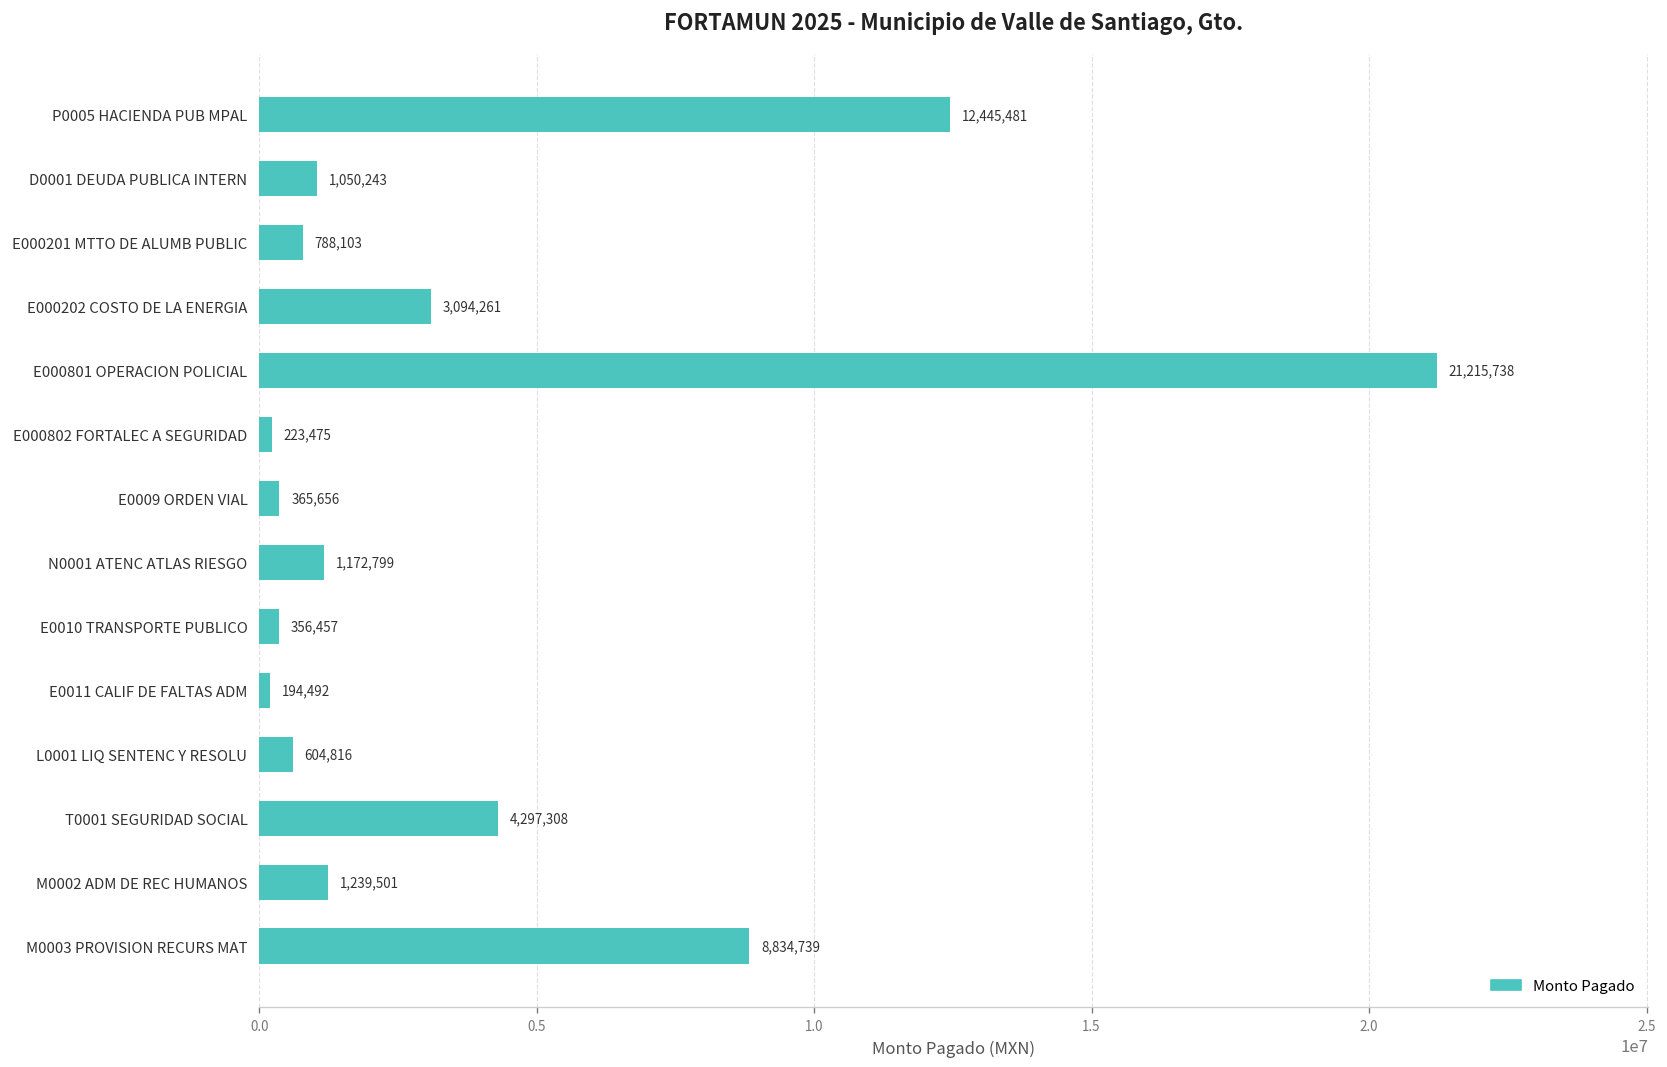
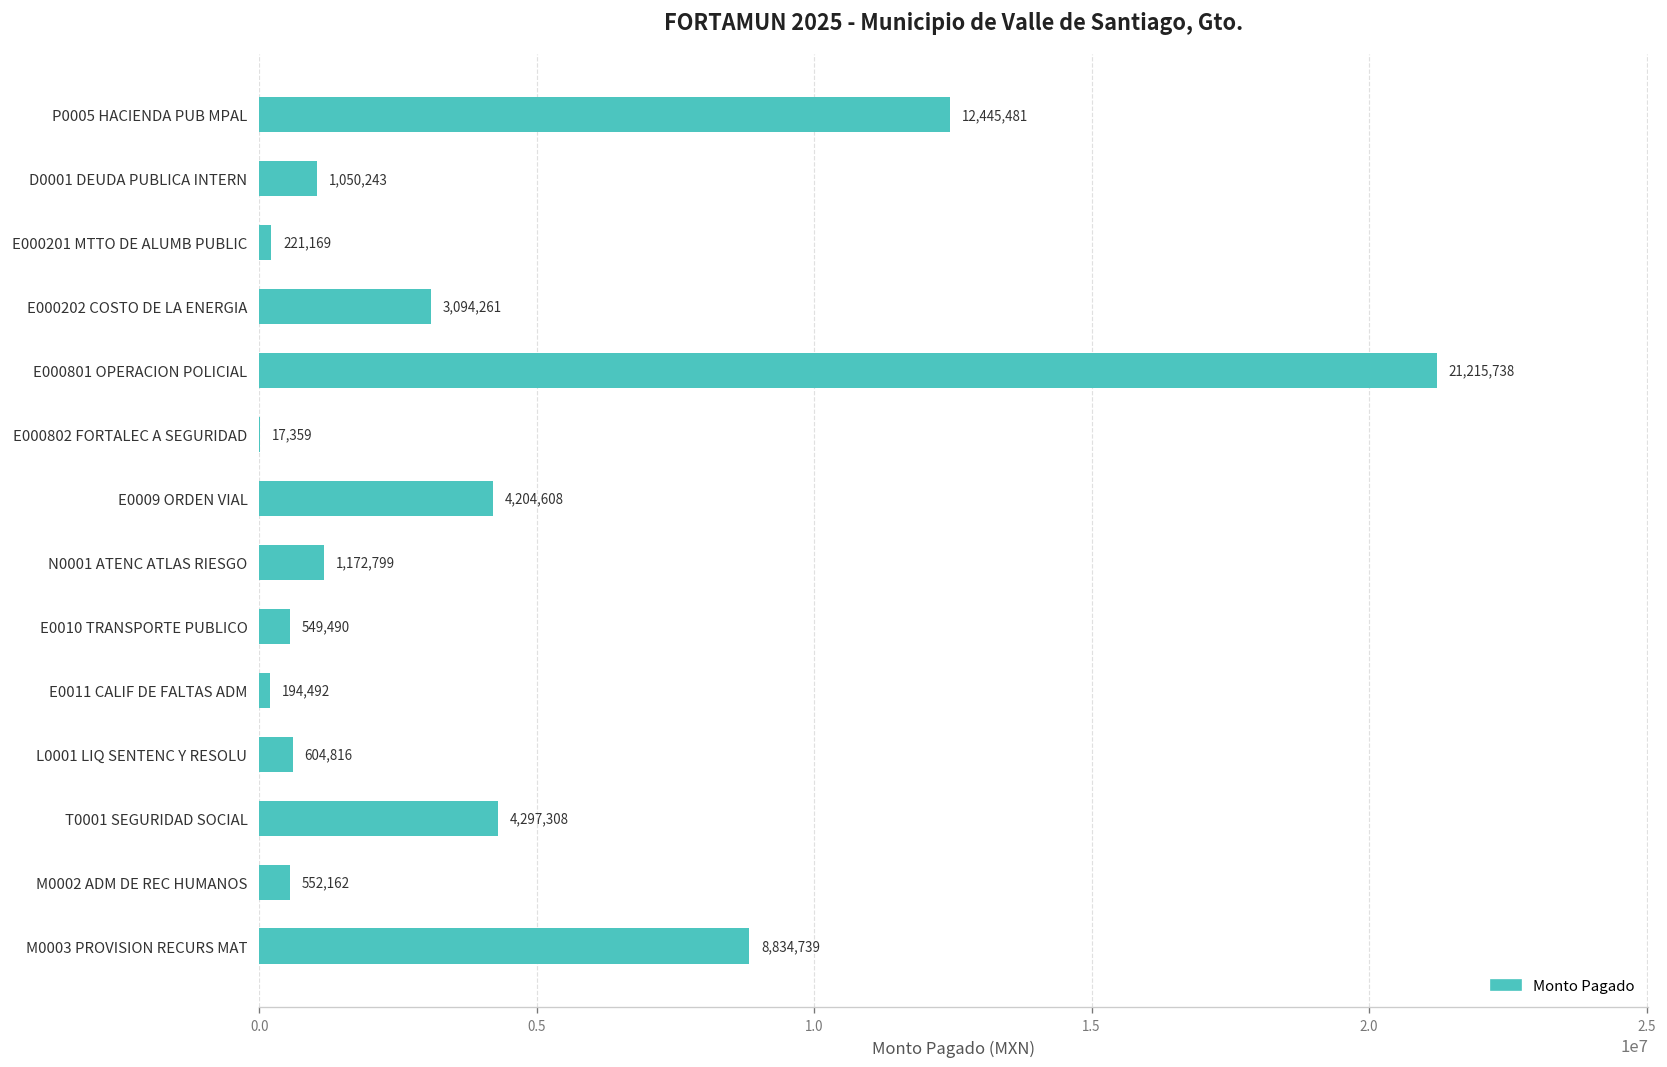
  {
    "P0005 HACIENDA PUB MPAL": "12,445,481",
    "D0001 DEUDA PUBLICA INTERN": "1,050,243",
-   "E000201 MTTO DE ALUMB PUBLIC": "788,103",
+   "E000201 MTTO DE ALUMB PUBLIC": "221,169",
    "E000202 COSTO DE LA ENERGIA": "3,094,261",
    "E000801 OPERACION POLICIAL": "21,215,738",
-   "E000802 FORTALEC A SEGURIDAD": "223,475",
-   "E0009 ORDEN VIAL": "365,656",
+   "E000802 FORTALEC A SEGURIDAD": "17,359",
+   "E0009 ORDEN VIAL": "4,204,608",
    "N0001 ATENC ATLAS RIESGO": "1,172,799",
-   "E0010 TRANSPORTE PUBLICO": "356,457",
+   "E0010 TRANSPORTE PUBLICO": "549,490",
    "E0011 CALIF DE FALTAS ADM": "194,492",
    "L0001 LIQ SENTENC Y RESOLU": "604,816",
    "T0001 SEGURIDAD SOCIAL": "4,297,308",
-   "M0002 ADM DE REC HUMANOS": "1,239,501",
+   "M0002 ADM DE REC HUMANOS": "552,162",
    "M0003 PROVISION RECURS MAT": "8,834,739"
  }
